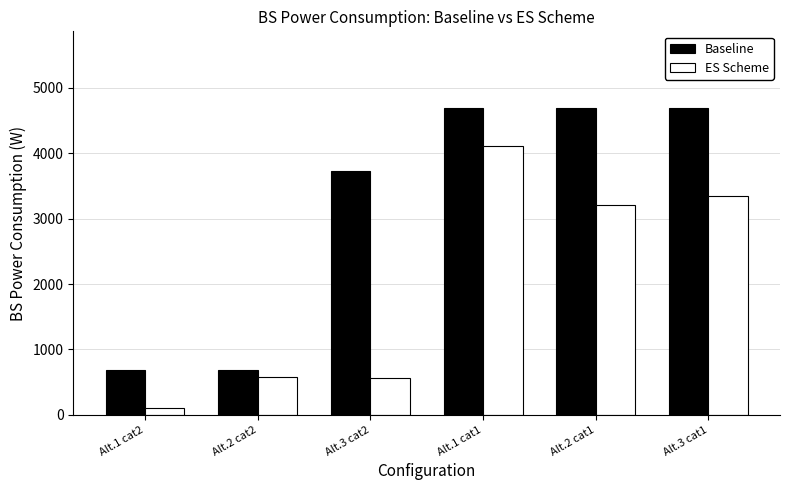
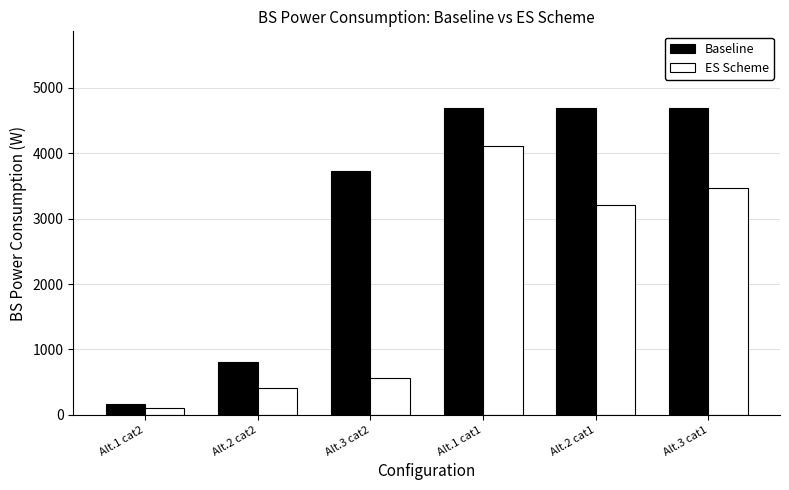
  {
    "Baseline": {
-     "Alt.1 cat2": 700,
-     "Alt.2 cat2": 700,
+     "Alt.1 cat2": 200,
+     "Alt.2 cat2": 800,
      "Alt.3 cat2": 3700,
      "Alt.1 cat1": 4700,
      "Alt.2 cat1": 4700,
      "Alt.3 cat1": 4700
    },
    "ES Scheme": {
      "Alt.1 cat2": 100,
-     "Alt.2 cat2": 600,
+     "Alt.2 cat2": 400,
      "Alt.3 cat2": 600,
      "Alt.1 cat1": 4100,
      "Alt.2 cat1": 3200,
-     "Alt.3 cat1": 3300
+     "Alt.3 cat1": 3500
    }
  }
